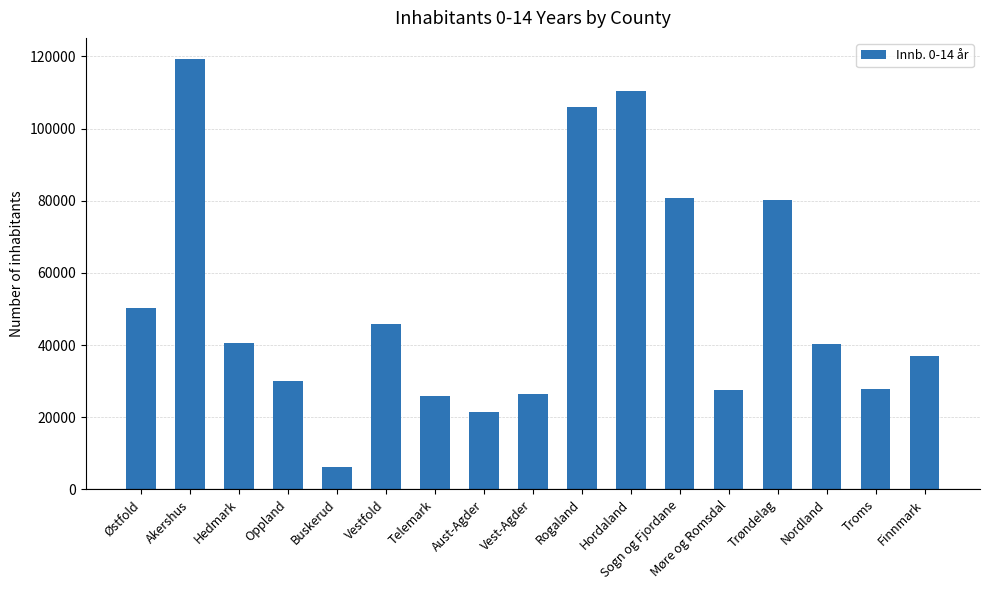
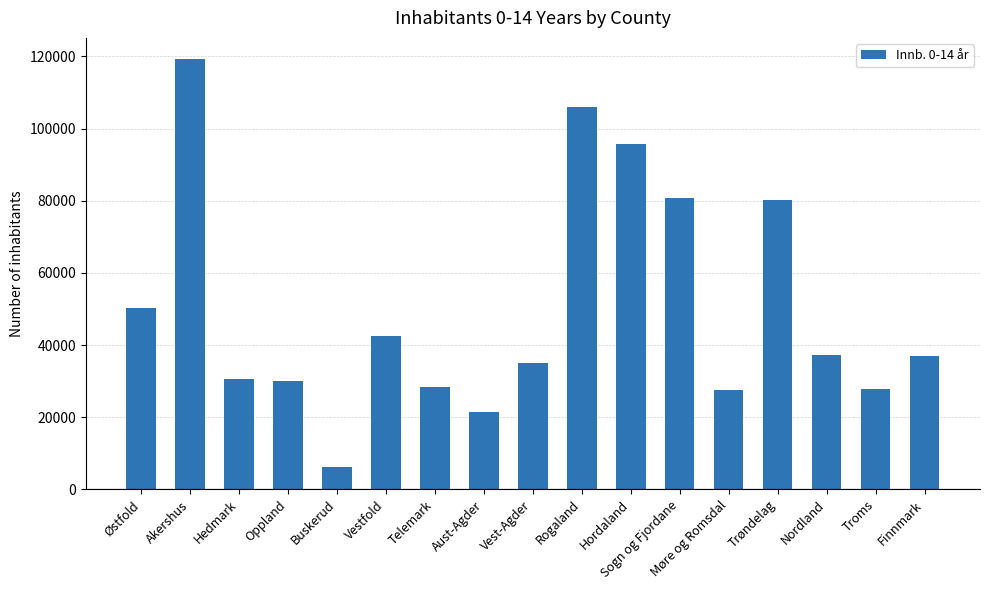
  {
    "Østfold": 50000,
    "Akershus": 119000,
-   "Hedmark": 40000,
+   "Hedmark": 31000,
    "Oppland": 30000,
    "Buskerud": 6000,
-   "Vestfold": 46000,
-   "Telemark": 26000,
+   "Vestfold": 42000,
+   "Telemark": 28000,
    "Aust-Agder": 21000,
-   "Vest-Agder": 26000,
+   "Vest-Agder": 35000,
    "Rogaland": 106000,
-   "Hordaland": 110000,
+   "Hordaland": 96000,
    "Sogn og Fjordane": 81000,
    "Møre og Romsdal": 28000,
    "Trøndelag": 80000,
-   "Nordland": 40000,
+   "Nordland": 37000,
    "Troms": 28000,
    "Finnmark": 37000
  }
